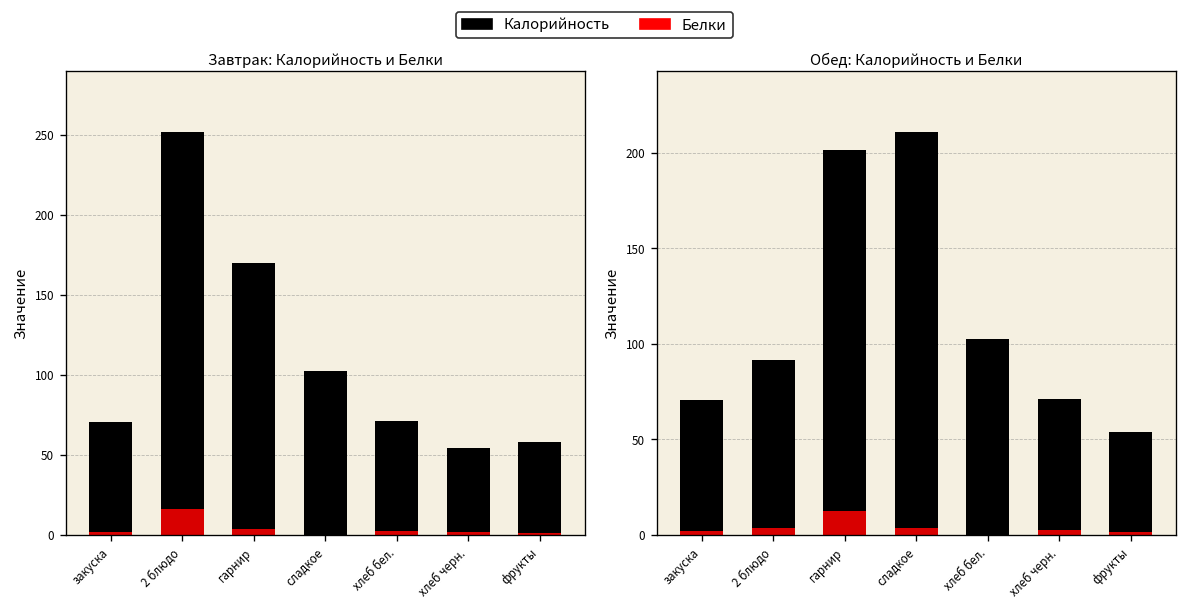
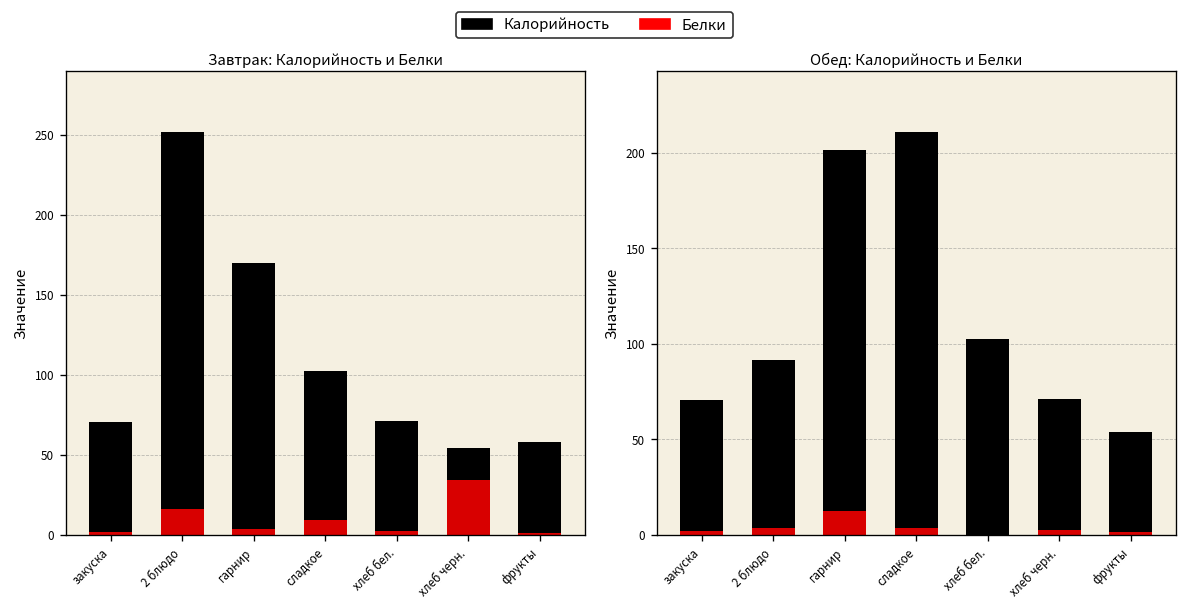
  {
    "Завтрак: Калорийность и Белки": {
      "Калорийность": {
        "закуска": 70,
        "2 блюдо": 252,
        "гарнир": 170,
        "сладкое": 103,
        "хлеб бел.": 71,
        "хлеб черн.": 54,
        "фрукты": 58
      },
      "Белки": {
-       "сладкое": 0,
-       "хлеб черн.": 2
+       "сладкое": 9,
+       "хлеб черн.": 34
      }
    },
    "Обед: Калорийность и Белки": {
      "Калорийность": {
        "закуска": 70,
        "2 блюдо": 92,
        "гарнир": 201,
        "сладкое": 211,
        "хлеб бел.": 103,
        "хлеб черн.": 71,
        "фрукты": 54
      },
      "Белки": {
        "хлеб бел.": 0
      }
    }
  }
